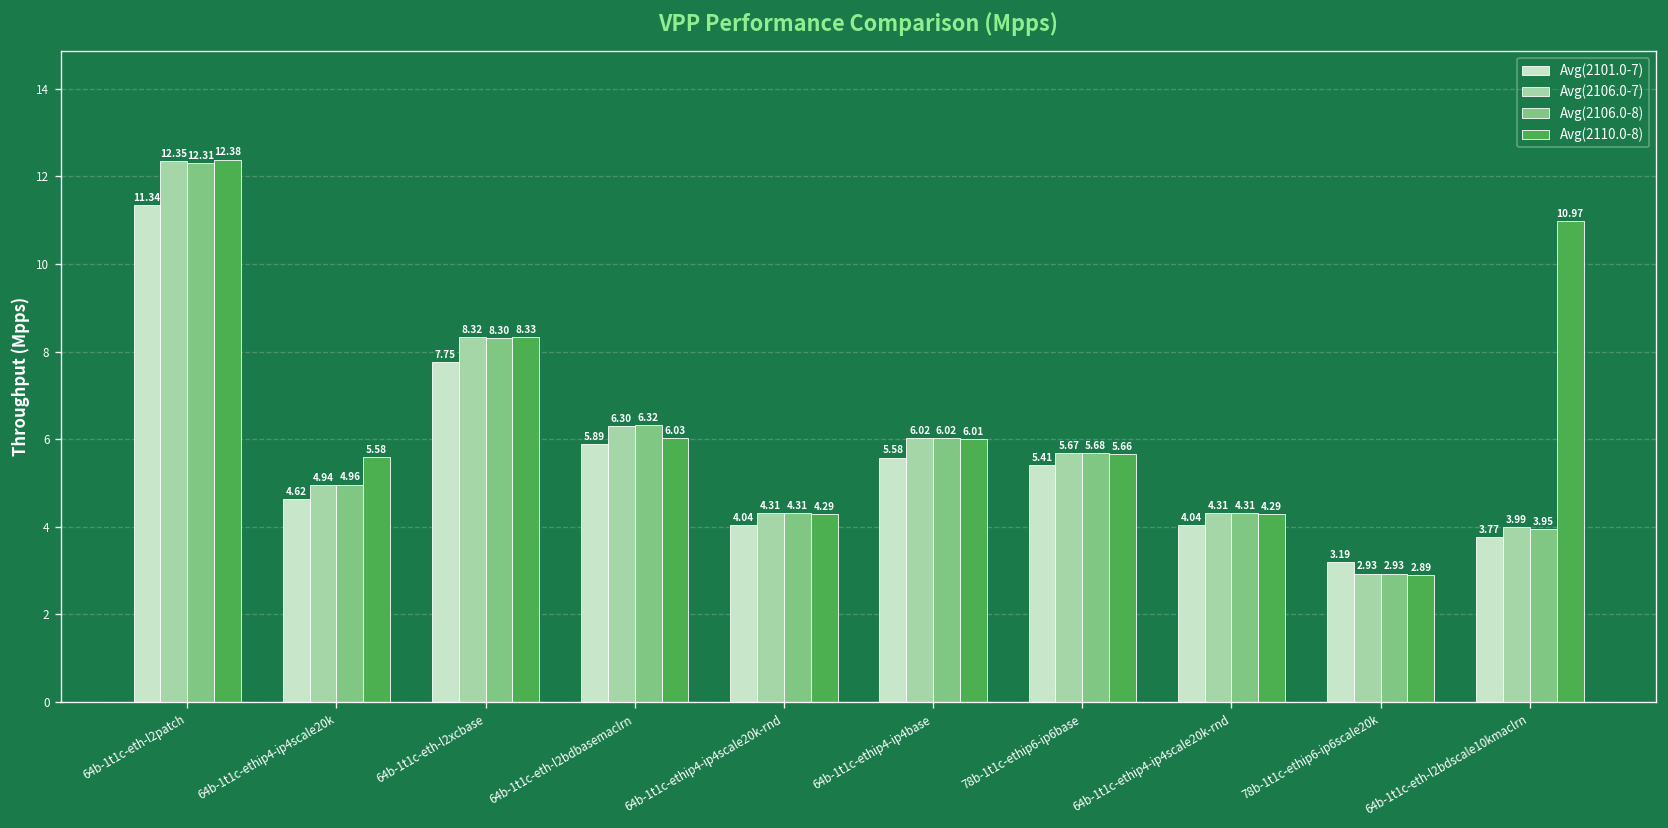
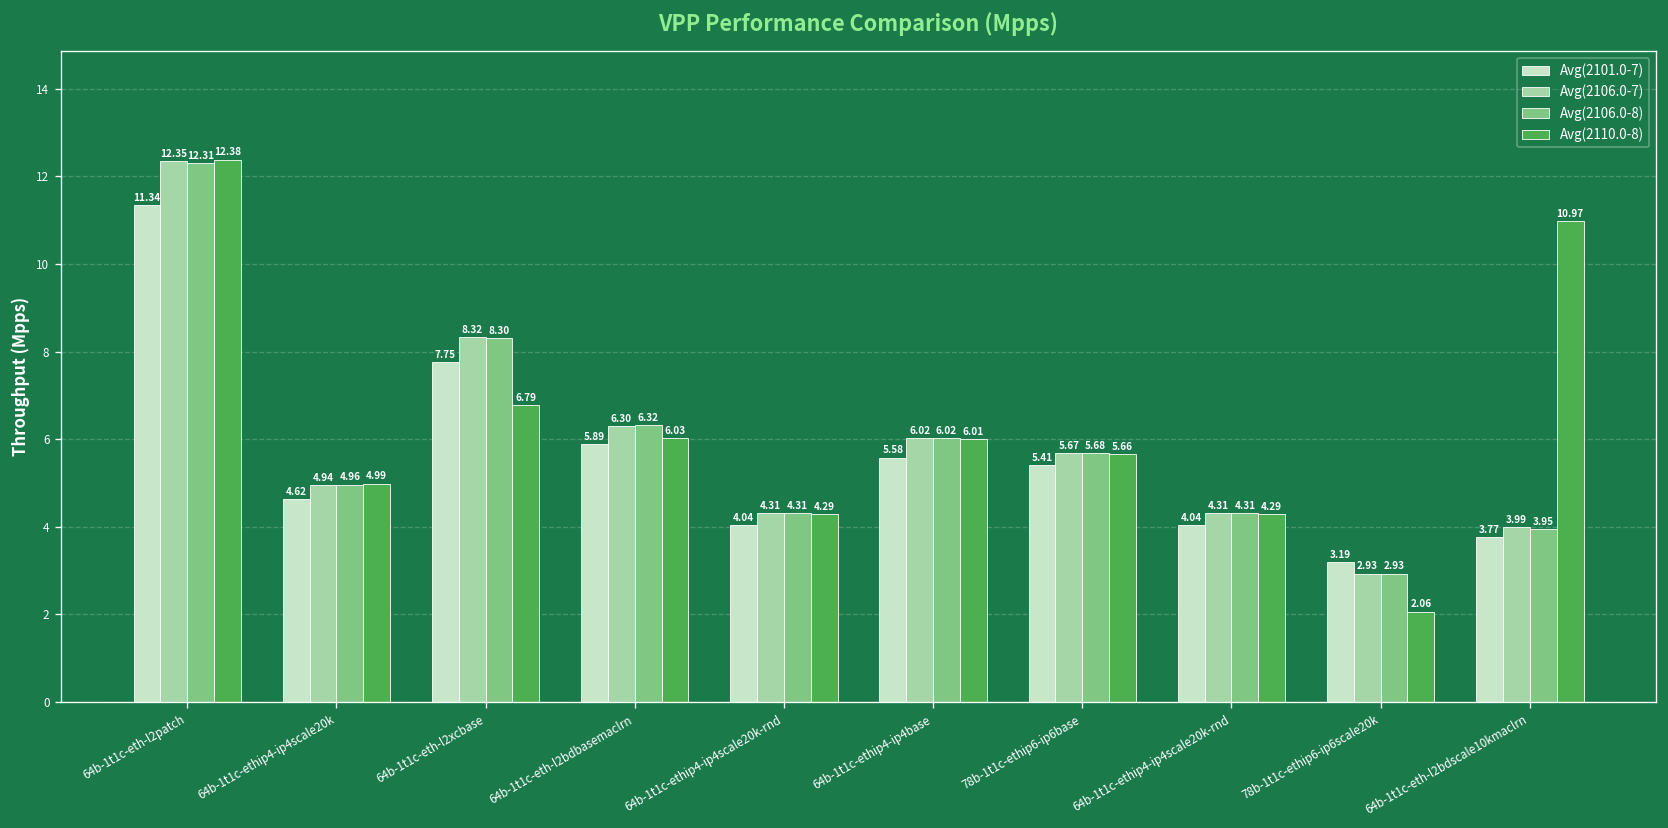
  {
    "Avg(2110.0-8)": {
      "64b-1t1c-eth-l2patch": 12.38,
-     "64b-1t1c-ethip4-ip4scale20k": 5.58,
-     "64b-1t1c-eth-l2xcbase": 8.33,
+     "64b-1t1c-ethip4-ip4scale20k": 4.99,
+     "64b-1t1c-eth-l2xcbase": 6.79,
      "64b-1t1c-eth-l2bdbasemaclrn": 6.03,
      "64b-1t1c-ethip4-ip4base": 6.01,
      "78b-1t1c-ethip6-ip6base": 5.66,
-     "78b-1t1c-ethip6-ip6scale20k": 2.89,
+     "78b-1t1c-ethip6-ip6scale20k": 2.06,
      "64b-1t1c-eth-l2bdscale10kmaclrn": 10.97
    }
  }
